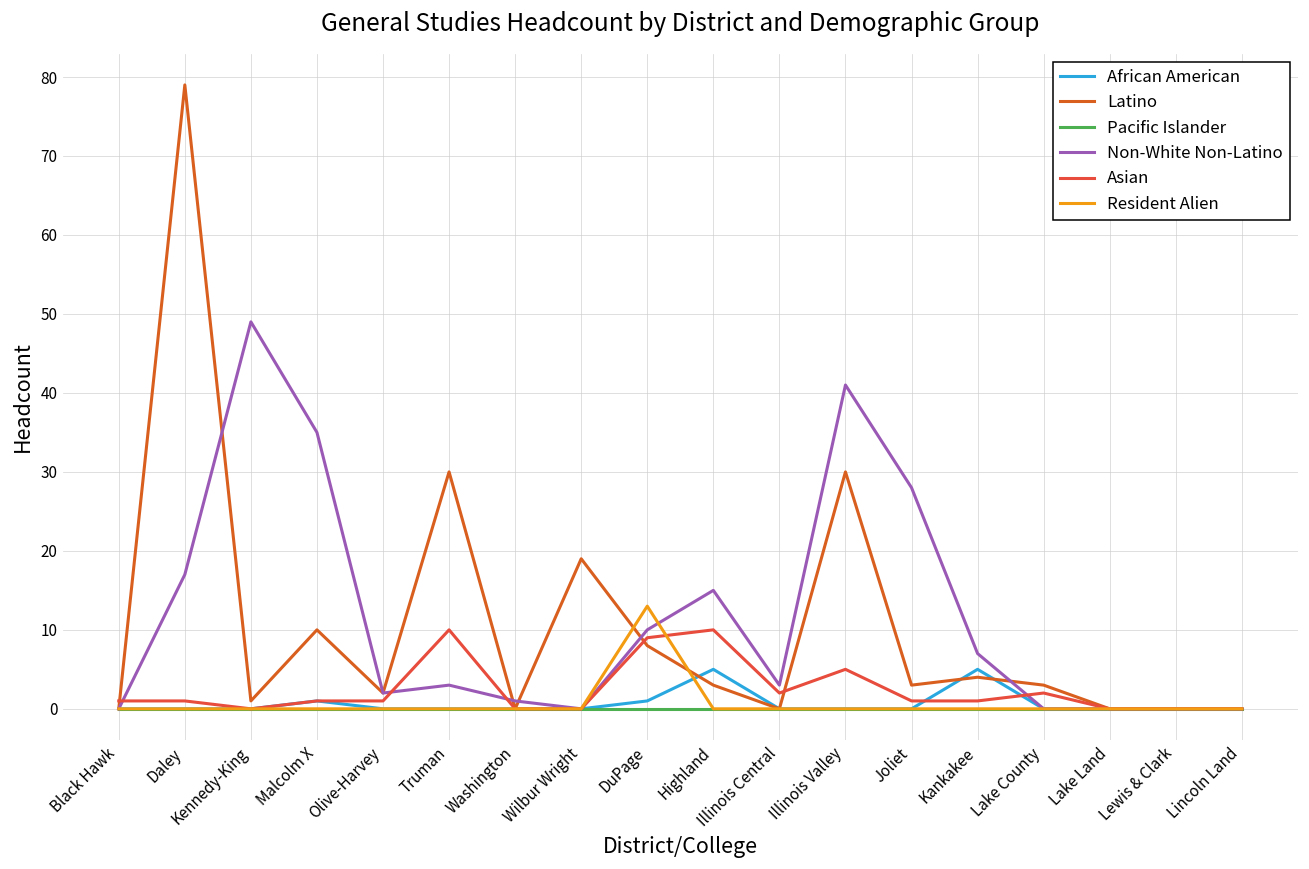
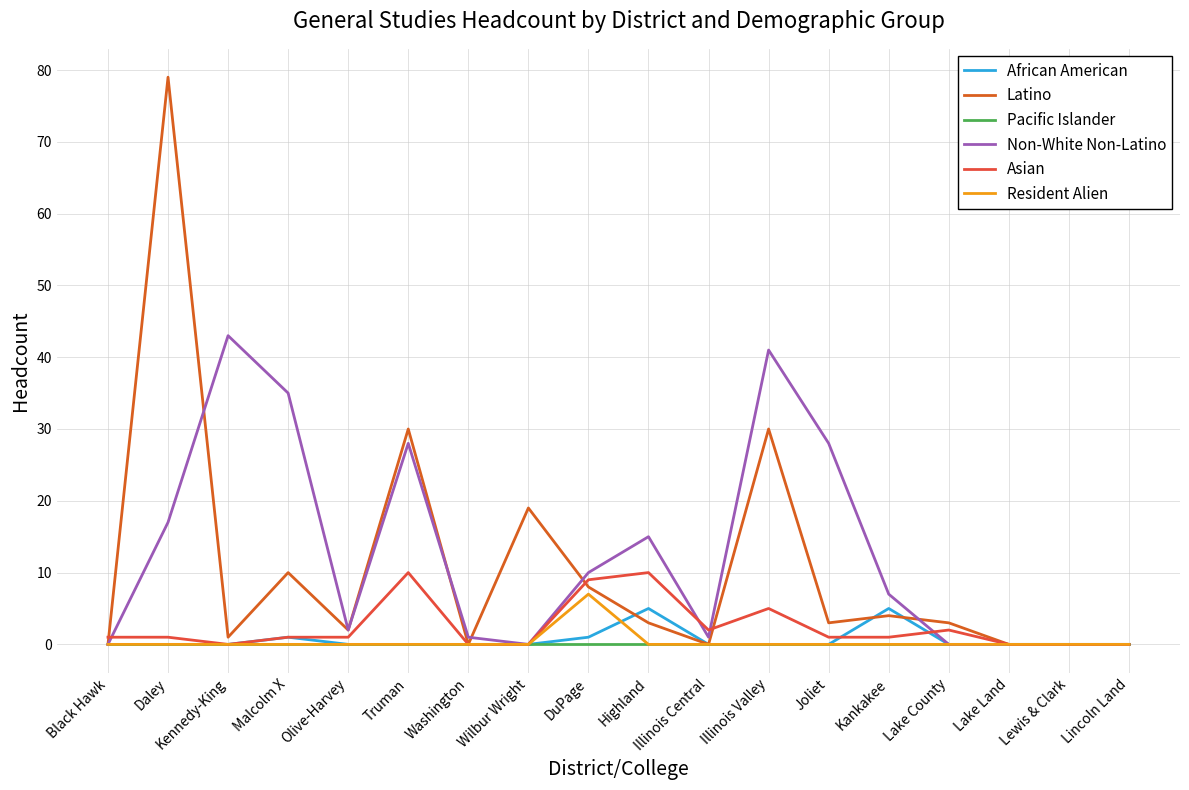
  {
    "African American": {
      "DuPage": 1,
      "Highland": 5,
      "Kankakee": 5
    },
    "Pacific Islander": {
      "DuPage": 0
    },
    "Non-White Non-Latino": {
      "Daley": 17,
-     "Kennedy-King": 49,
+     "Kennedy-King": 43,
      "Malcolm X": 35,
-     "Truman": 3,
+     "Truman": 28,
      "Washington": 1,
      "DuPage": 10,
      "Highland": 15,
-     "Illinois Central": 3,
+     "Illinois Central": 1,
      "Illinois Valley": 41,
      "Joliet": 28,
      "Kankakee": 7
    },
    "Resident Alien": {
-     "DuPage": 13
+     "DuPage": 7
    }
  }
